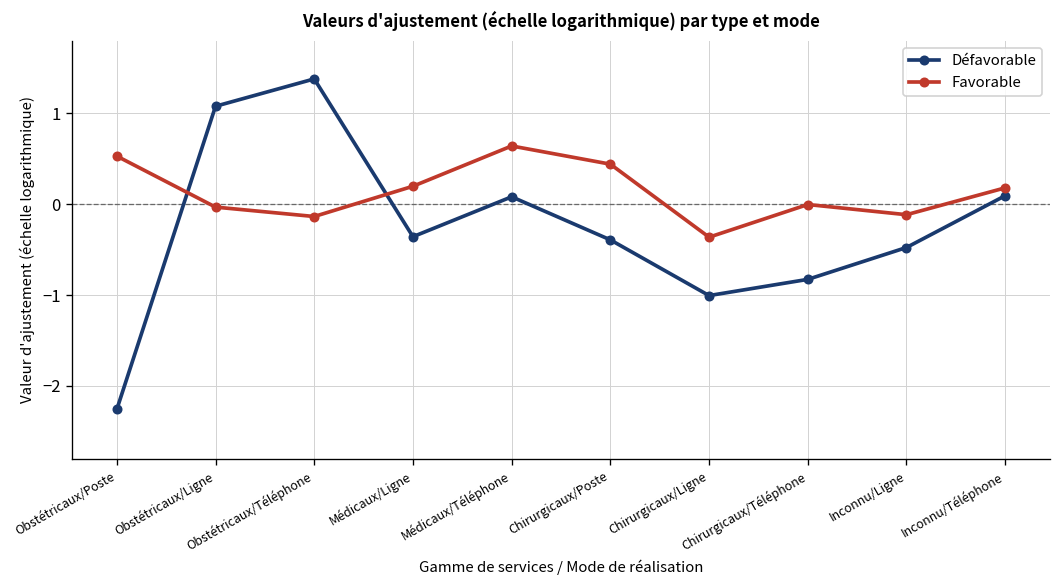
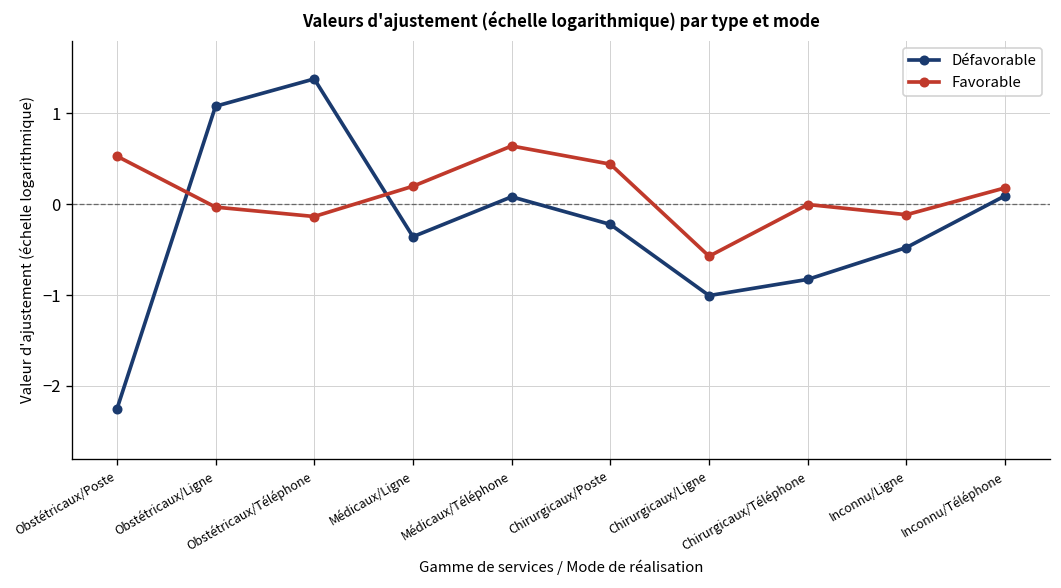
  {
    "Défavorable": {
      "Obstétricaux/Poste": -2.3,
      "Obstétricaux/Ligne": 1.1,
      "Obstétricaux/Téléphone": 1.4,
      "Médicaux/Ligne": -0.4,
      "Médicaux/Téléphone": 0.1,
-     "Chirurgicaux/Poste": -0.4,
+     "Chirurgicaux/Poste": -0.2,
      "Chirurgicaux/Ligne": -1.0,
      "Chirurgicaux/Téléphone": -0.8,
      "Inconnu/Ligne": -0.5,
      "Inconnu/Téléphone": 0.1
    },
    "Favorable": {
      "Obstétricaux/Poste": 0.5,
      "Obstétricaux/Ligne": 0.0,
      "Obstétricaux/Téléphone": -0.1,
      "Médicaux/Ligne": 0.2,
      "Médicaux/Téléphone": 0.6,
      "Chirurgicaux/Poste": 0.4,
-     "Chirurgicaux/Ligne": -0.4,
+     "Chirurgicaux/Ligne": -0.6,
      "Chirurgicaux/Téléphone": 0.0,
      "Inconnu/Ligne": -0.1,
      "Inconnu/Téléphone": 0.2
    }
  }
